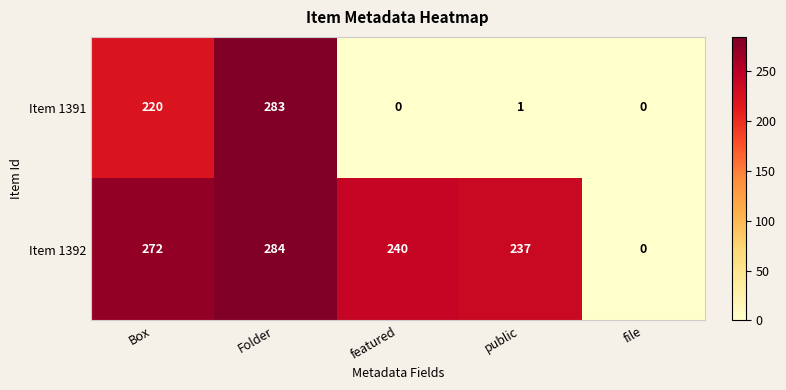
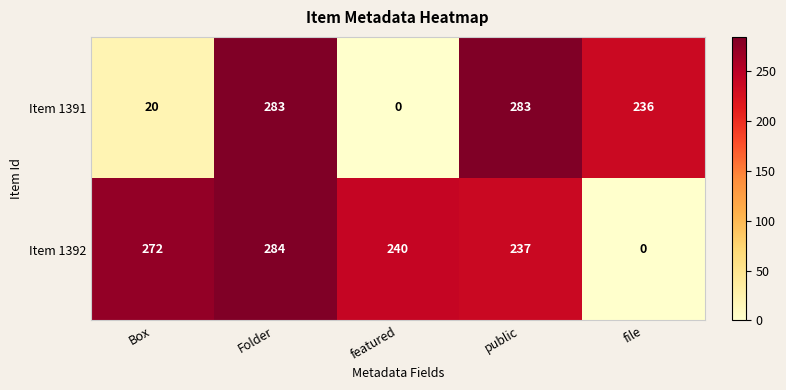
  {
    "Item 1391": {
-     "Box": 220,
+     "Box": 20,
      "Folder": 283,
      "featured": 0,
-     "public": 1,
-     "file": 0
+     "public": 283,
+     "file": 236
    },
    "Item 1392": {
      "Box": 272,
      "Folder": 284,
      "featured": 240,
      "public": 237,
      "file": 0
    }
  }
